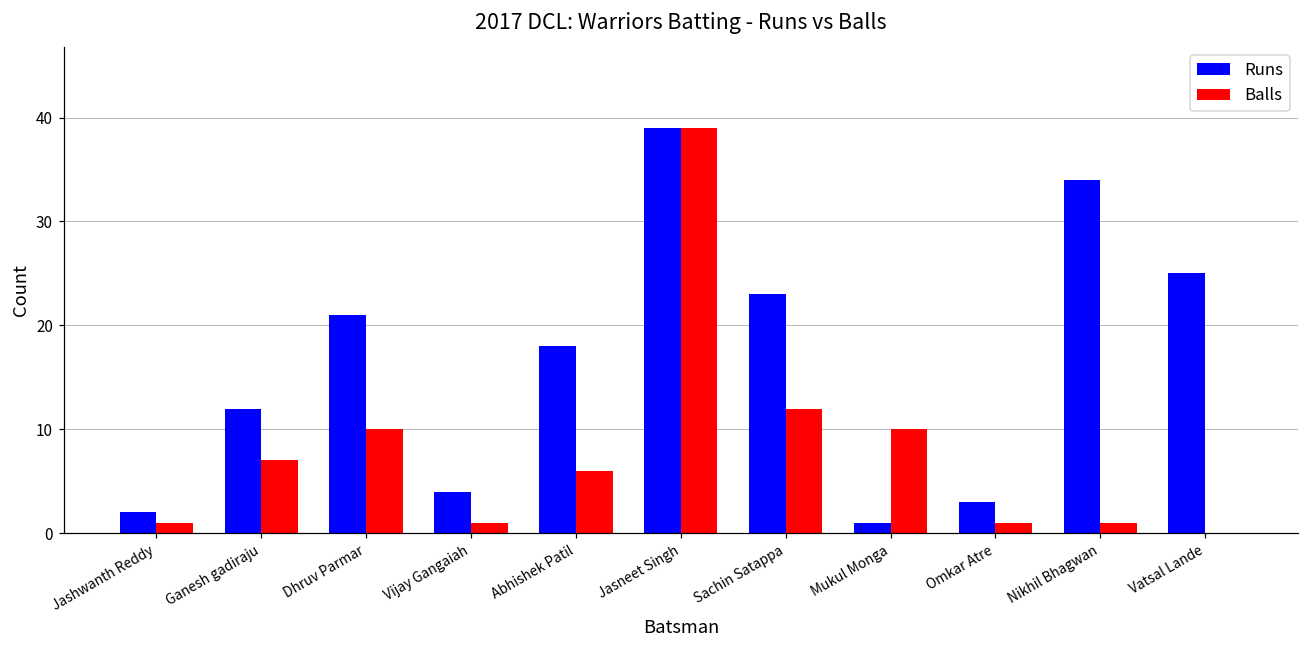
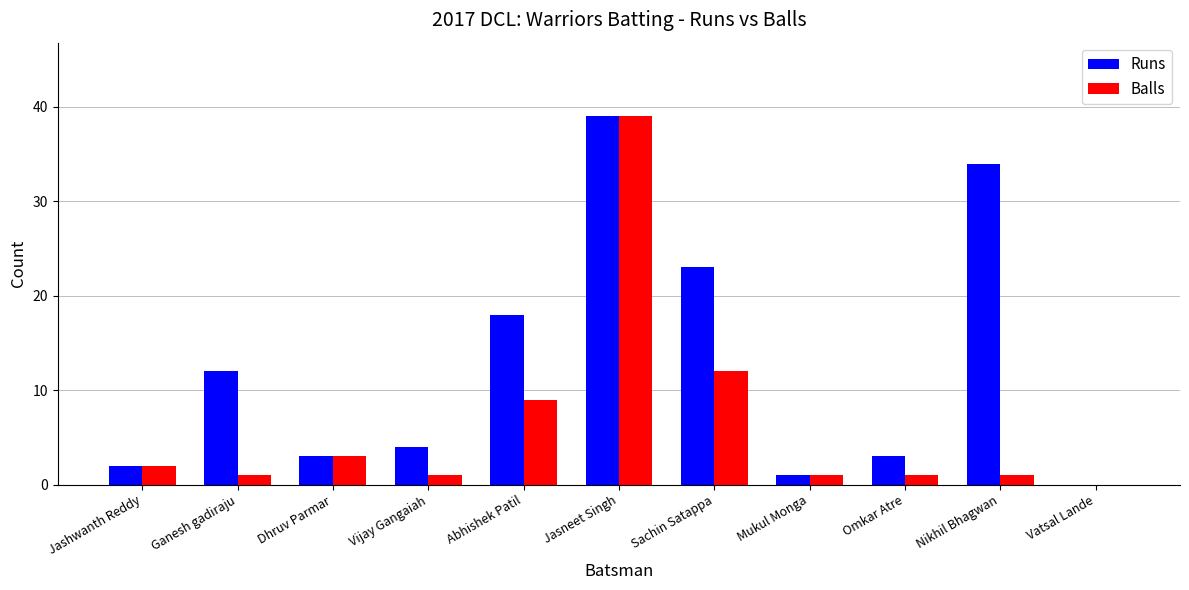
  {
    "Runs": {
      "Jashwanth Reddy": 2,
      "Ganesh gadiraju": 12,
-     "Dhruv Parmar": 21,
+     "Dhruv Parmar": 3,
      "Vijay Gangaiah": 4,
      "Abhishek Patil": 18,
      "Jasneet Singh": 39,
      "Sachin Satappa": 23,
      "Mukul Monga": 1,
      "Omkar Atre": 3,
      "Nikhil Bhagwan": 34,
-     "Vatsal Lande": 25
+     "Vatsal Lande": 0
    },
    "Balls": {
-     "Jashwanth Reddy": 1,
-     "Ganesh gadiraju": 7,
-     "Dhruv Parmar": 10,
+     "Jashwanth Reddy": 2,
+     "Ganesh gadiraju": 1,
+     "Dhruv Parmar": 3,
      "Vijay Gangaiah": 1,
-     "Abhishek Patil": 6,
+     "Abhishek Patil": 9,
      "Jasneet Singh": 39,
      "Sachin Satappa": 12,
-     "Mukul Monga": 10,
+     "Mukul Monga": 1,
      "Omkar Atre": 1,
      "Nikhil Bhagwan": 1,
      "Vatsal Lande": 0
    }
  }
